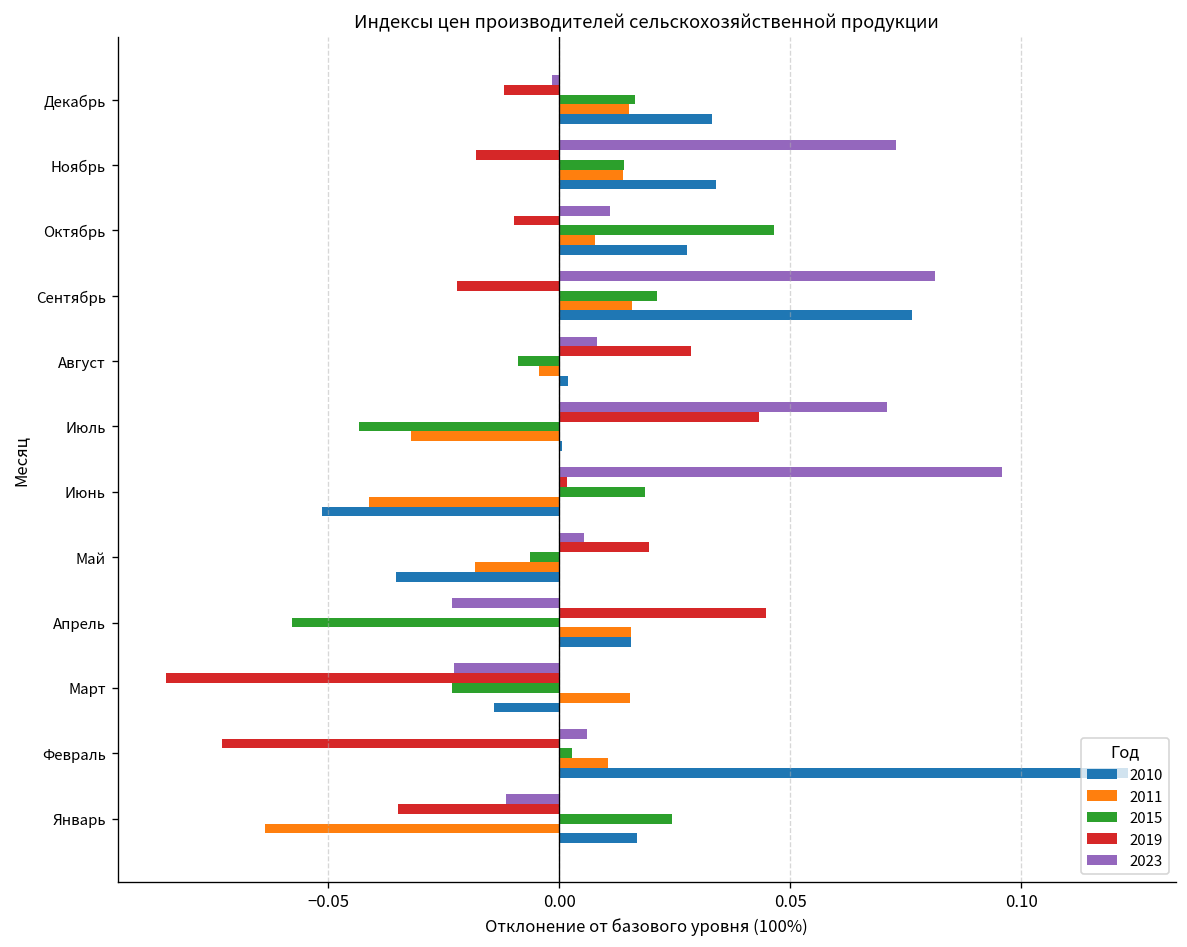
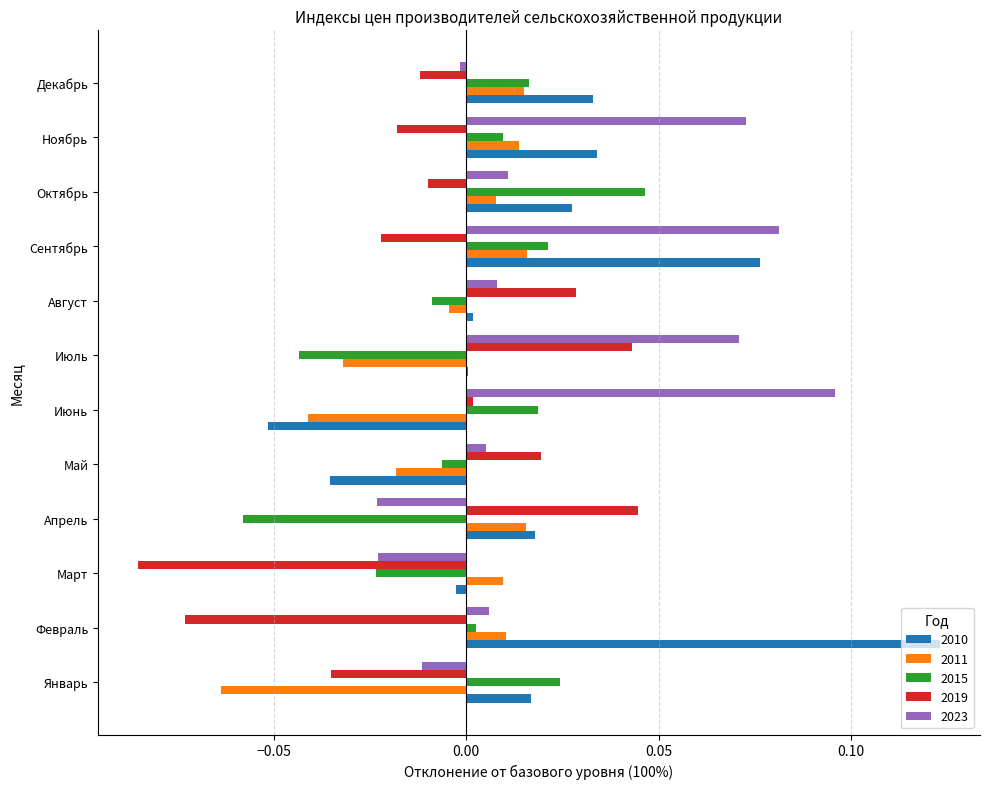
  {
    "2010": {
      "Декабрь": 0.033,
      "Ноябрь": 0.034,
      "Октябрь": 0.028,
      "Сентябрь": 0.076,
      "Август": 0.002,
      "Июнь": -0.051,
      "Май": -0.035,
-     "Апрель": 0.015,
-     "Март": -0.014,
+     "Апрель": 0.018,
+     "Март": -0.003,
      "Январь": 0.017
    },
    "2011": {
      "Декабрь": 0.015,
      "Ноябрь": 0.014,
      "Октябрь": 0.008,
      "Сентябрь": 0.016,
      "Август": -0.004,
      "Июль": -0.032,
      "Июнь": -0.041,
      "Май": -0.018,
      "Апрель": 0.015,
-     "Март": 0.015,
+     "Март": 0.010,
      "Февраль": 0.010,
      "Январь": -0.064
    },
    "2015": {
      "Декабрь": 0.016,
-     "Ноябрь": 0.014,
+     "Ноябрь": 0.010,
      "Октябрь": 0.047,
      "Сентябрь": 0.021,
      "Август": -0.009,
      "Июль": -0.043,
      "Июнь": 0.019,
      "Май": -0.006,
      "Апрель": -0.058,
      "Март": -0.023,
      "Февраль": 0.003,
      "Январь": 0.025
    },
    "2019": {
      "Декабрь": -0.012,
      "Ноябрь": -0.018,
      "Октябрь": -0.010,
      "Сентябрь": -0.022,
      "Август": 0.028,
      "Июль": 0.043,
      "Июнь": 0.002,
      "Май": 0.019,
      "Апрель": 0.045,
      "Март": -0.085,
      "Февраль": -0.073,
      "Январь": -0.035
    },
    "2023": {
      "Декабрь": -0.002,
      "Ноябрь": 0.073,
      "Октябрь": 0.011,
      "Сентябрь": 0.081,
      "Август": 0.008,
      "Июль": 0.071,
      "Июнь": 0.096,
      "Май": 0.005,
      "Апрель": -0.023,
      "Март": -0.023,
      "Февраль": 0.006,
      "Январь": -0.012
    }
  }
